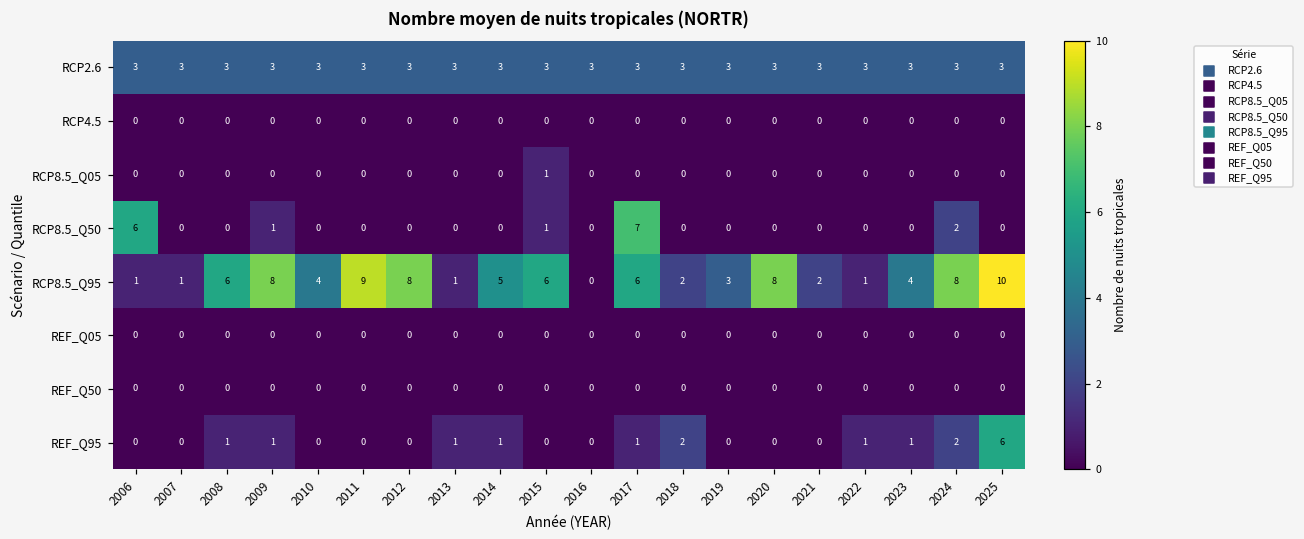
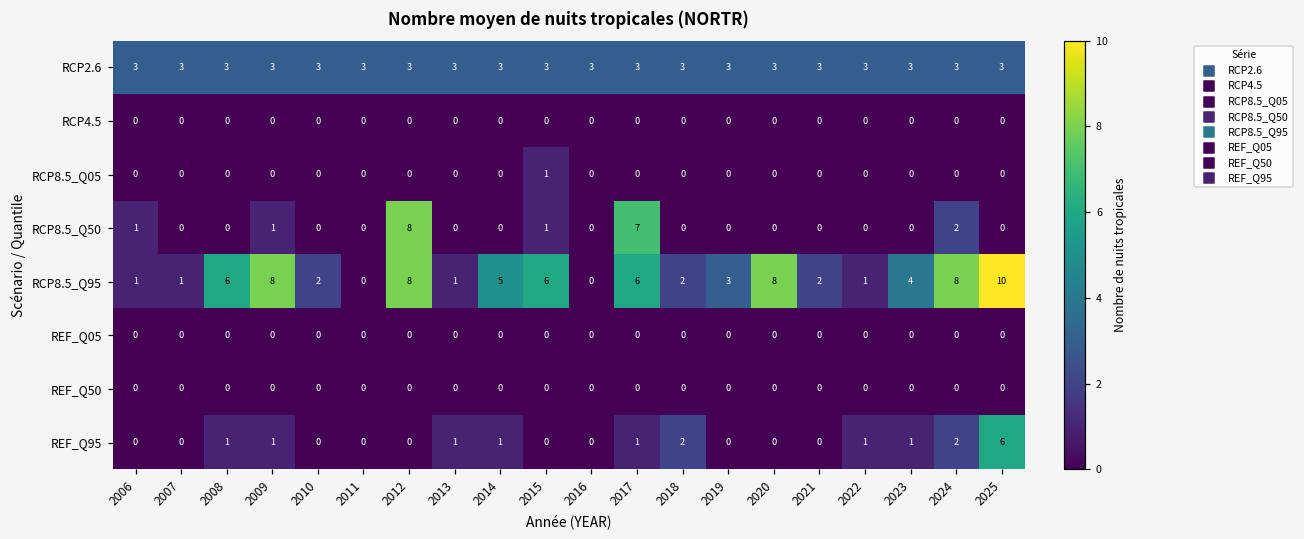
  {
    "RCP2.6": {
      "2006": 3,
      "2007": 3,
      "2008": 3,
      "2009": 3,
      "2010": 3,
      "2011": 3,
      "2012": 3,
      "2013": 3,
      "2014": 3,
      "2015": 3,
      "2016": 3,
      "2017": 3,
      "2018": 3,
      "2019": 3,
      "2020": 3,
      "2021": 3,
      "2022": 3,
      "2023": 3,
      "2024": 3,
      "2025": 3
    },
    "RCP4.5": {
      "2006": 0,
      "2007": 0,
      "2008": 0,
      "2009": 0,
      "2010": 0,
      "2011": 0,
      "2012": 0,
      "2013": 0,
      "2014": 0,
      "2015": 0,
      "2016": 0,
      "2017": 0,
      "2018": 0,
      "2019": 0,
      "2020": 0,
      "2021": 0,
      "2022": 0,
      "2023": 0,
      "2024": 0,
      "2025": 0
    },
    "RCP8.5_Q05": {
      "2006": 0,
      "2007": 0,
      "2008": 0,
      "2009": 0,
      "2010": 0,
      "2011": 0,
      "2012": 0,
      "2013": 0,
      "2014": 0,
      "2015": 1,
      "2016": 0,
      "2017": 0,
      "2018": 0,
      "2019": 0,
      "2020": 0,
      "2021": 0,
      "2022": 0,
      "2023": 0,
      "2024": 0,
      "2025": 0
    },
    "RCP8.5_Q50": {
-     "2006": 6,
+     "2006": 1,
      "2007": 0,
      "2008": 0,
      "2009": 1,
      "2010": 0,
      "2011": 0,
-     "2012": 0,
+     "2012": 8,
      "2013": 0,
      "2014": 0,
      "2015": 1,
      "2016": 0,
      "2017": 7,
      "2018": 0,
      "2019": 0,
      "2020": 0,
      "2021": 0,
      "2022": 0,
      "2023": 0,
      "2024": 2,
      "2025": 0
    },
    "RCP8.5_Q95": {
      "2006": 1,
      "2007": 1,
      "2008": 6,
      "2009": 8,
-     "2010": 4,
-     "2011": 9,
+     "2010": 2,
+     "2011": 0,
      "2012": 8,
      "2013": 1,
      "2014": 5,
      "2015": 6,
      "2016": 0,
      "2017": 6,
      "2018": 2,
      "2019": 3,
      "2020": 8,
      "2021": 2,
      "2022": 1,
      "2023": 4,
      "2024": 8,
      "2025": 10
    },
    "REF_Q05": {
      "2006": 0,
      "2007": 0,
      "2008": 0,
      "2009": 0,
      "2010": 0,
      "2011": 0,
      "2012": 0,
      "2013": 0,
      "2014": 0,
      "2015": 0,
      "2016": 0,
      "2017": 0,
      "2018": 0,
      "2019": 0,
      "2020": 0,
      "2021": 0,
      "2022": 0,
      "2023": 0,
      "2024": 0,
      "2025": 0
    },
    "REF_Q50": {
      "2006": 0,
      "2007": 0,
      "2008": 0,
      "2009": 0,
      "2010": 0,
      "2011": 0,
      "2012": 0,
      "2013": 0,
      "2014": 0,
      "2015": 0,
      "2016": 0,
      "2017": 0,
      "2018": 0,
      "2019": 0,
      "2020": 0,
      "2021": 0,
      "2022": 0,
      "2023": 0,
      "2024": 0,
      "2025": 0
    },
    "REF_Q95": {
      "2006": 0,
      "2007": 0,
      "2008": 1,
      "2009": 1,
      "2010": 0,
      "2011": 0,
      "2012": 0,
      "2013": 1,
      "2014": 1,
      "2015": 0,
      "2016": 0,
      "2017": 1,
      "2018": 2,
      "2019": 0,
      "2020": 0,
      "2021": 0,
      "2022": 1,
      "2023": 1,
      "2024": 2,
      "2025": 6
    }
  }
